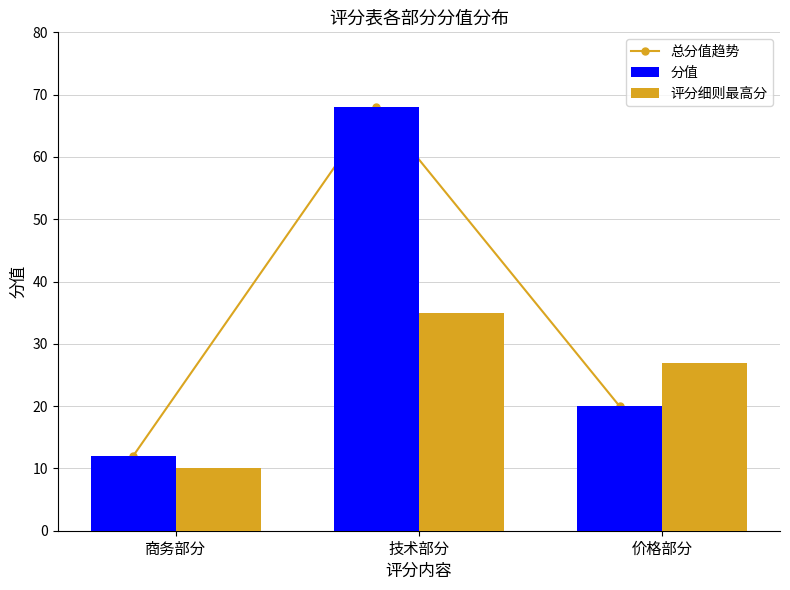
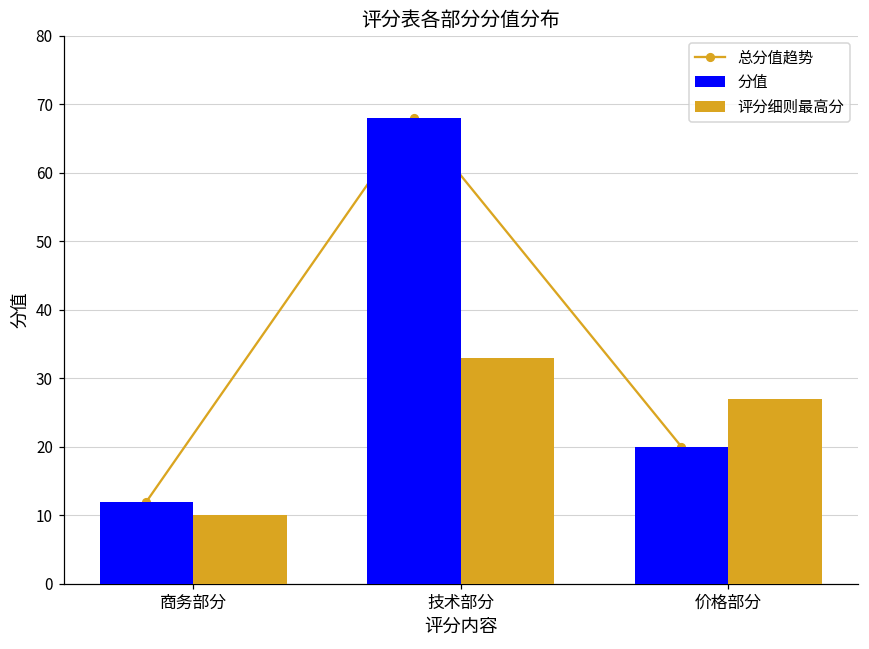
  {
    "分值": {
      "商务部分": 12,
      "技术部分": 68,
      "价格部分": 20
    },
    "评分细则最高分": {
      "商务部分": 10,
-     "技术部分": 35,
+     "技术部分": 33,
      "价格部分": 27
    }
  }
